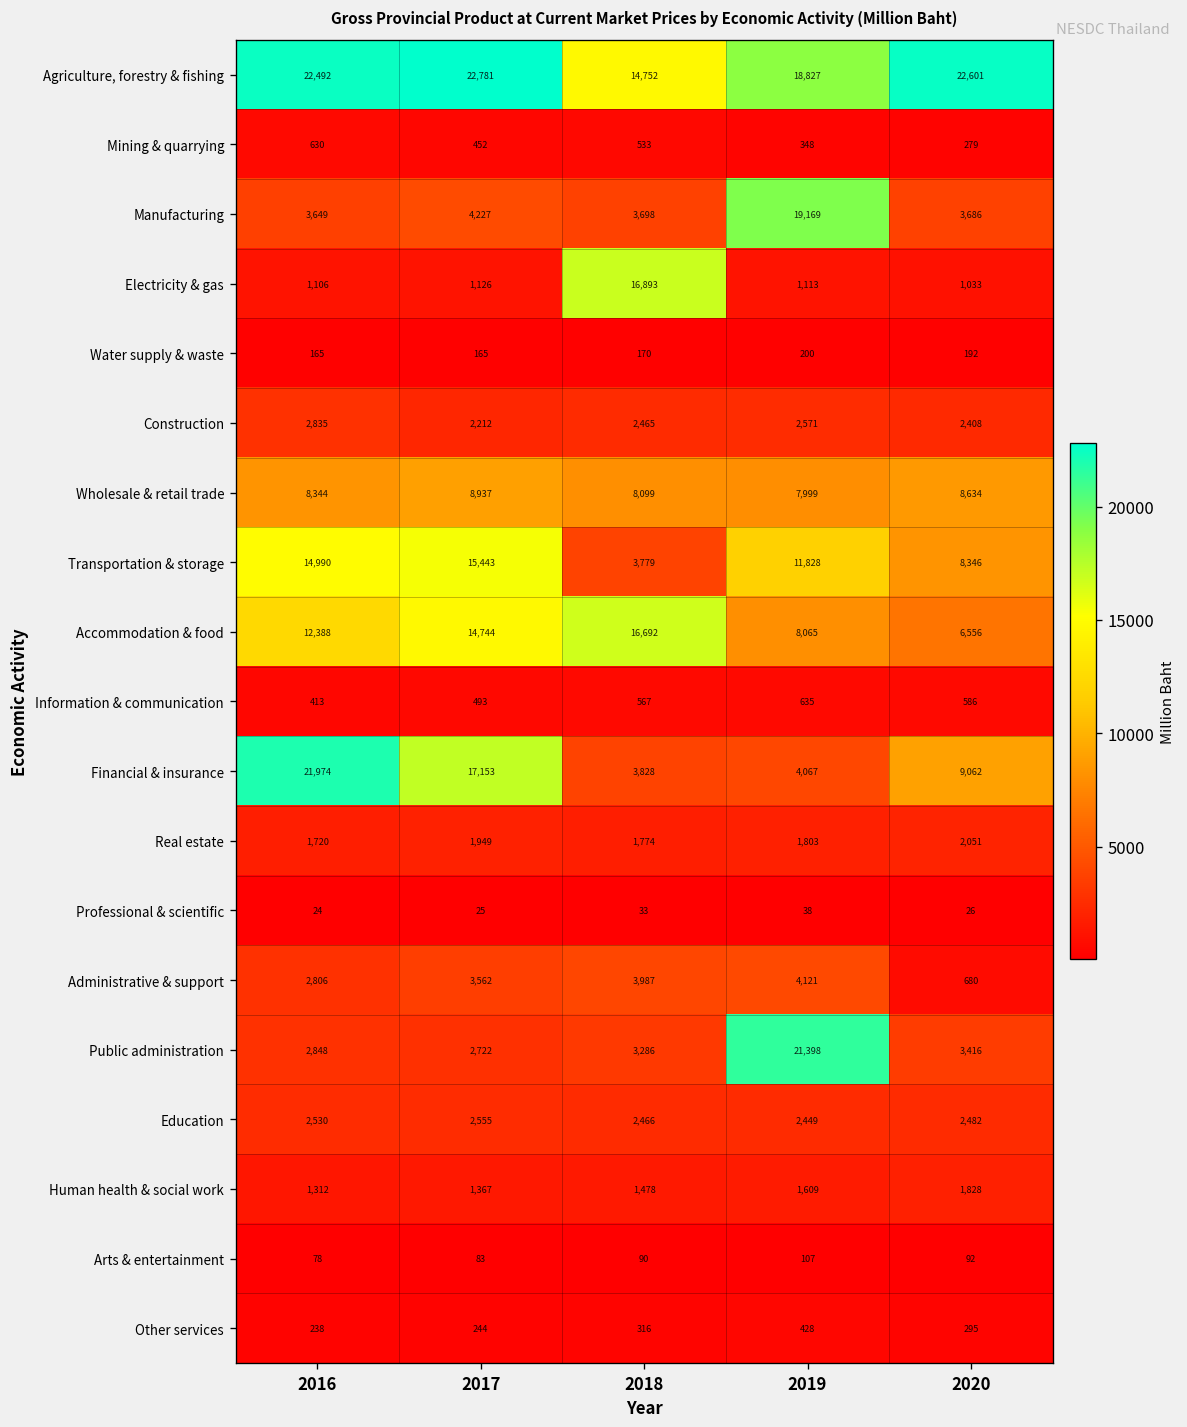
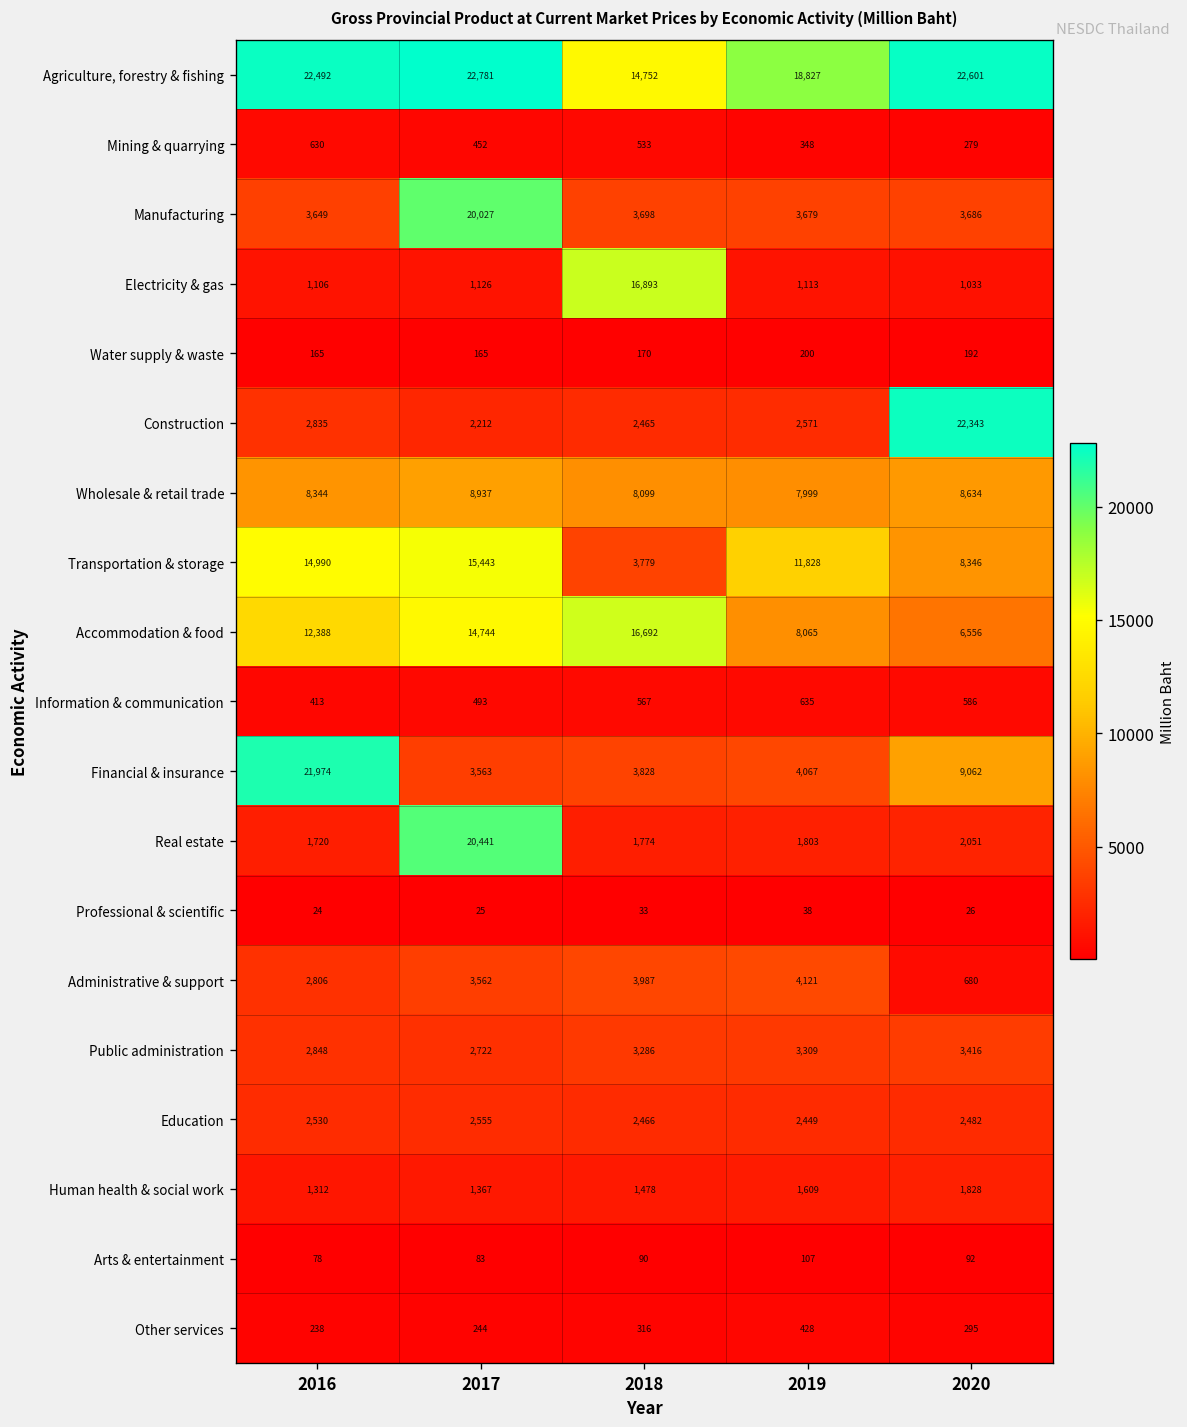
  {
    "Agriculture, forestry & fishing": {
      "2016": "22,492",
      "2017": "22,781",
      "2018": "14,752",
      "2019": "18,827",
      "2020": "22,601"
    },
    "Mining & quarrying": {
      "2016": "630",
      "2017": "452",
      "2018": "533",
      "2019": "348",
      "2020": "279"
    },
    "Manufacturing": {
      "2016": "3,649",
-     "2017": "4,227",
+     "2017": "20,027",
      "2018": "3,698",
-     "2019": "19,169",
+     "2019": "3,679",
      "2020": "3,686"
    },
    "Electricity & gas": {
      "2016": "1,106",
      "2017": "1,126",
      "2018": "16,893",
      "2019": "1,113",
      "2020": "1,033"
    },
    "Water supply & waste": {
      "2016": "165",
      "2017": "165",
      "2018": "170",
      "2019": "200",
      "2020": "192"
    },
    "Construction": {
      "2016": "2,835",
      "2017": "2,212",
      "2018": "2,465",
      "2019": "2,571",
-     "2020": "2,408"
+     "2020": "22,343"
    },
    "Wholesale & retail trade": {
      "2016": "8,344",
      "2017": "8,937",
      "2018": "8,099",
      "2019": "7,999",
      "2020": "8,634"
    },
    "Transportation & storage": {
      "2016": "14,990",
      "2017": "15,443",
      "2018": "3,779",
      "2019": "11,828",
      "2020": "8,346"
    },
    "Accommodation & food": {
      "2016": "12,388",
      "2017": "14,744",
      "2018": "16,692",
      "2019": "8,065",
      "2020": "6,556"
    },
    "Information & communication": {
      "2016": "413",
      "2017": "493",
      "2018": "567",
      "2019": "635",
      "2020": "586"
    },
    "Financial & insurance": {
      "2016": "21,974",
-     "2017": "17,153",
+     "2017": "3,563",
      "2018": "3,828",
      "2019": "4,067",
      "2020": "9,062"
    },
    "Real estate": {
      "2016": "1,720",
-     "2017": "1,949",
+     "2017": "20,441",
      "2018": "1,774",
      "2019": "1,803",
      "2020": "2,051"
    },
    "Professional & scientific": {
      "2016": "24",
      "2017": "25",
      "2018": "33",
      "2019": "38",
      "2020": "26"
    },
    "Administrative & support": {
      "2016": "2,806",
      "2017": "3,562",
      "2018": "3,987",
      "2019": "4,121",
      "2020": "680"
    },
    "Public administration": {
      "2016": "2,848",
      "2017": "2,722",
      "2018": "3,286",
-     "2019": "21,398",
+     "2019": "3,309",
      "2020": "3,416"
    },
    "Education": {
      "2016": "2,530",
      "2017": "2,555",
      "2018": "2,466",
      "2019": "2,449",
      "2020": "2,482"
    },
    "Human health & social work": {
      "2016": "1,312",
      "2017": "1,367",
      "2018": "1,478",
      "2019": "1,609",
      "2020": "1,828"
    },
    "Arts & entertainment": {
      "2016": "78",
      "2017": "83",
      "2018": "90",
      "2019": "107",
      "2020": "92"
    },
    "Other services": {
      "2016": "238",
      "2017": "244",
      "2018": "316",
      "2019": "428",
      "2020": "295"
    }
  }
